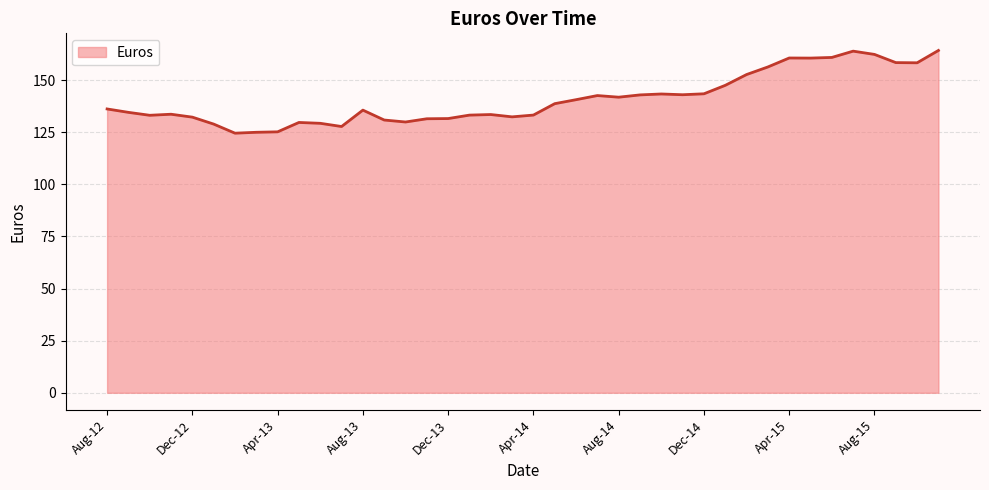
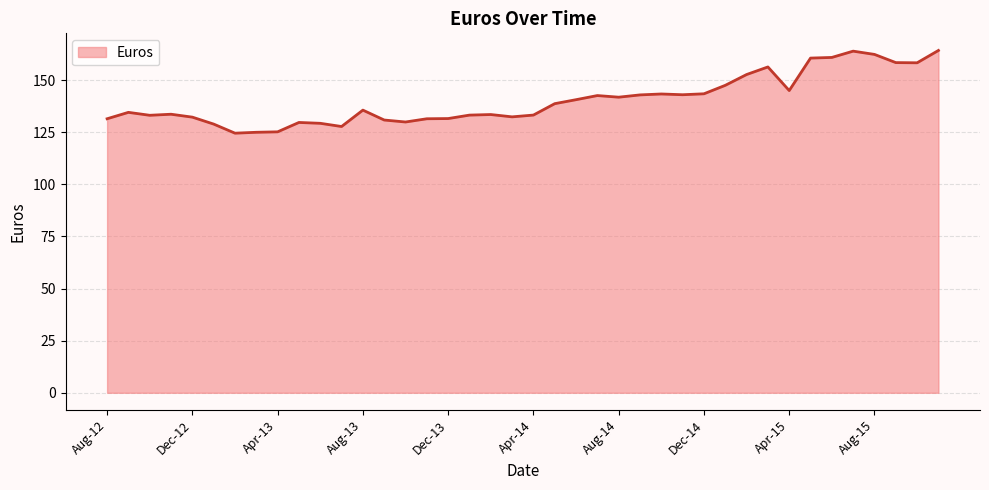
  {
-   "Aug-12": 136,
+   "Aug-12": 131,
    "Dec-12": 132,
    "Apr-13": 125,
    "Aug-13": 136,
    "Dec-13": 132,
    "Apr-14": 133,
    "Aug-14": 142,
    "Dec-14": 143,
-   "Apr-15": 161,
+   "Apr-15": 145,
    "Aug-15": 162
  }
